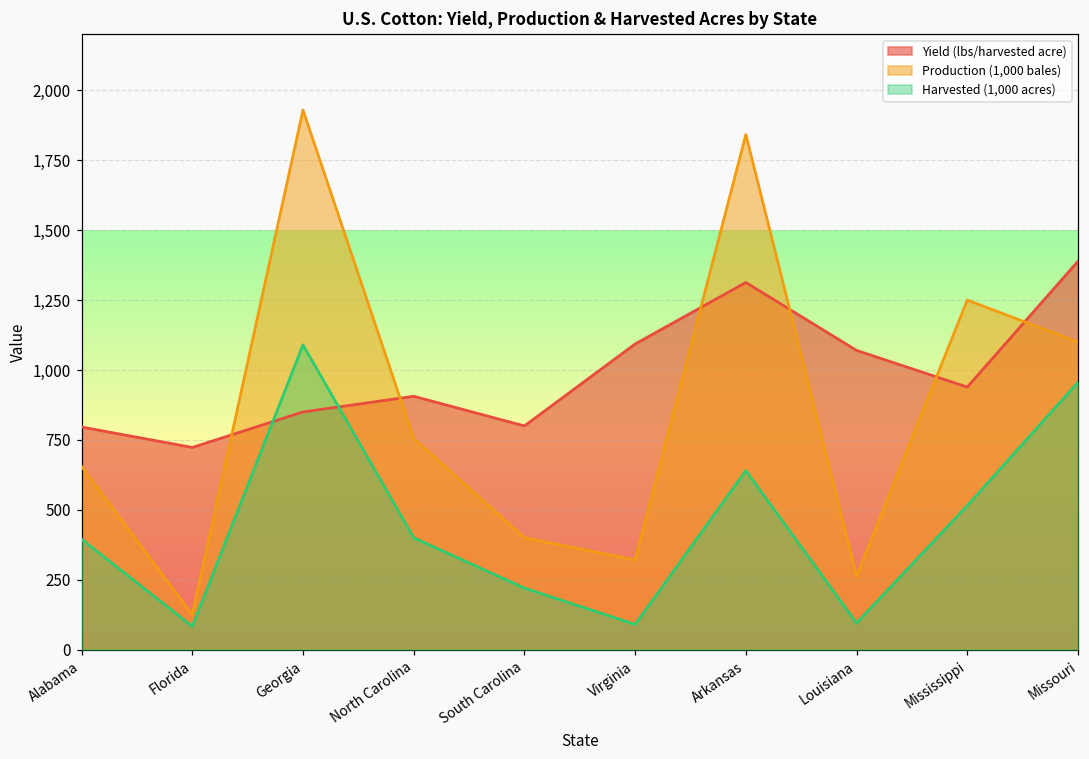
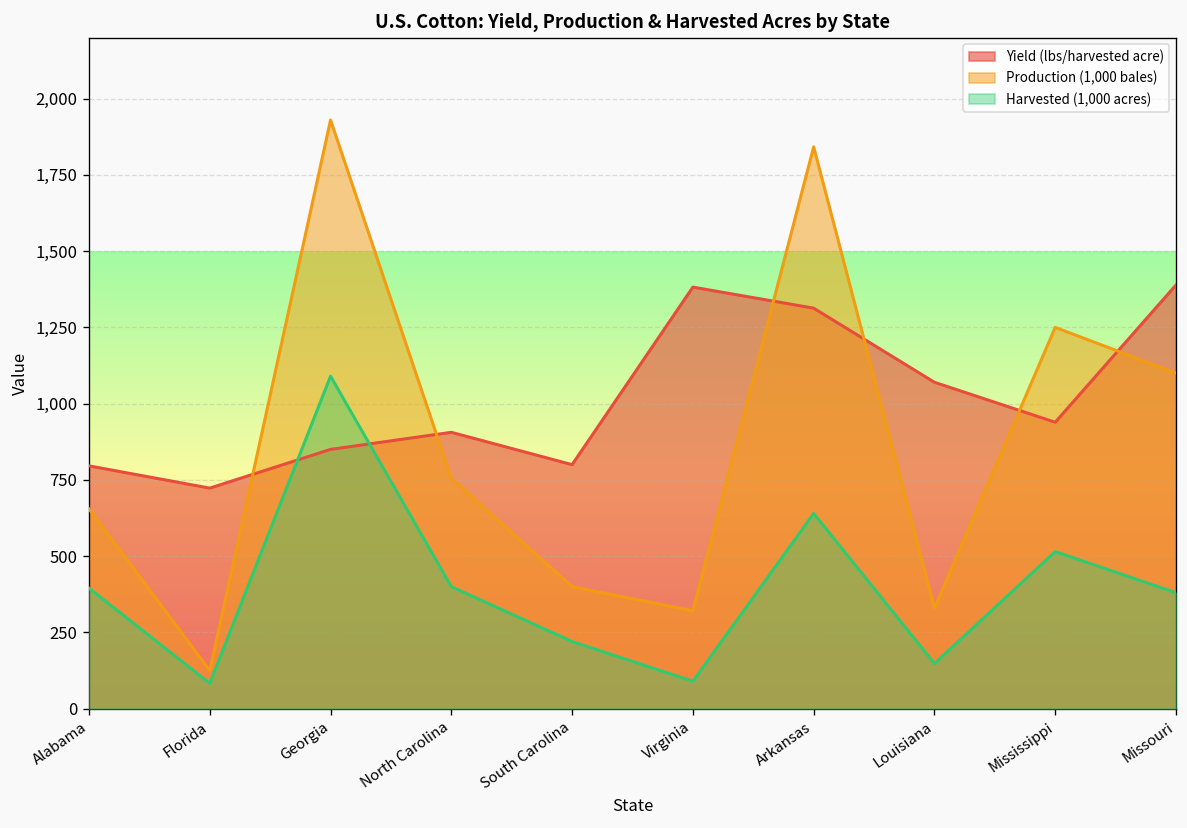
  {
    "Yield (lbs/harvested acre)": {
      "Alabama": "800",
      "Florida": "720",
      "Georgia": "850",
      "North Carolina": "910",
      "South Carolina": "800",
-     "Virginia": "1,090",
+     "Virginia": "1,380",
      "Arkansas": "1,310",
      "Louisiana": "1,070",
      "Mississippi": "940",
      "Missouri": "1,390"
    },
    "Production (1,000 bales)": {
      "Alabama": "660",
      "Florida": "130",
      "Georgia": "1,930",
      "North Carolina": "760",
      "South Carolina": "400",
      "Virginia": "320",
      "Arkansas": "1,840",
-     "Louisiana": "260",
+     "Louisiana": "330",
      "Mississippi": "1,250",
      "Missouri": "1,100"
    },
    "Harvested (1,000 acres)": {
      "Alabama": "400",
      "Florida": "80",
      "Georgia": "1,090",
      "North Carolina": "400",
      "South Carolina": "220",
      "Virginia": "90",
      "Arkansas": "640",
-     "Louisiana": "100",
+     "Louisiana": "150",
      "Mississippi": "520",
-     "Missouri": "960"
+     "Missouri": "380"
    }
  }
